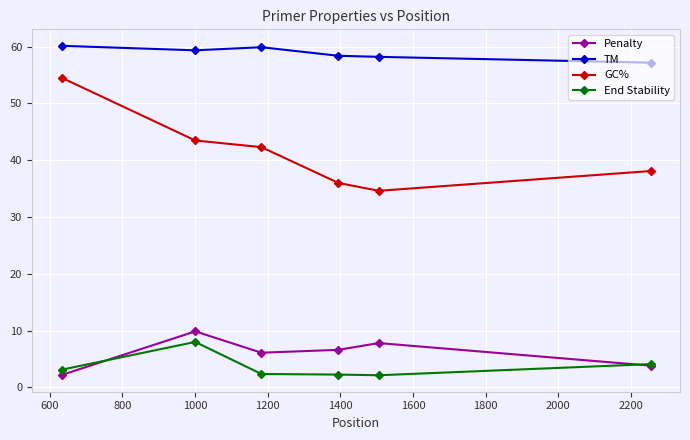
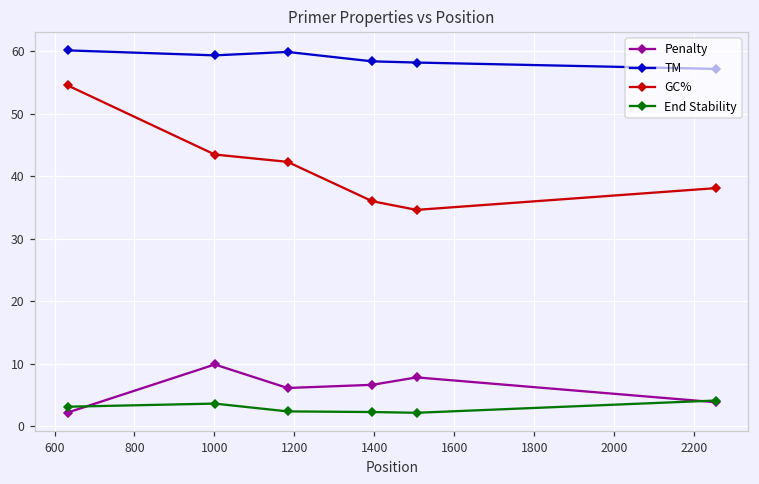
  {
    "Penalty": {
      "1000": 10
    },
    "TM": {
      "1000": 59
    },
    "GC%": {
      "1000": 43
    },
    "End Stability": {
-     "1000": 8
+     "1000": 4
    }
  }
